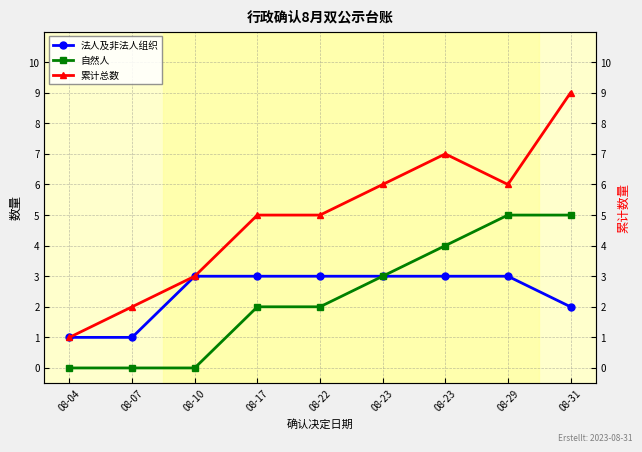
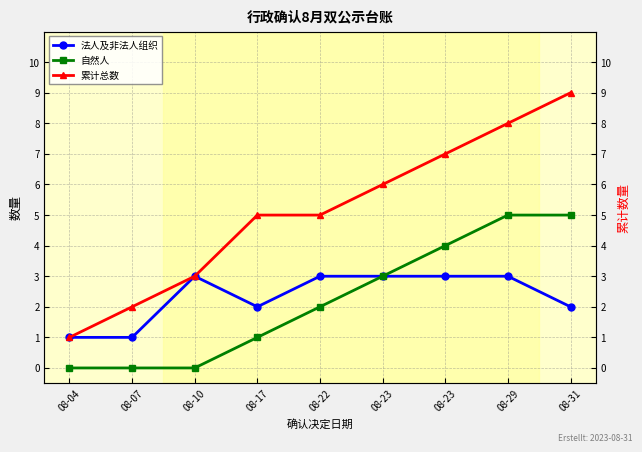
  {
    "法人及非法人组织": {
      "08-07": 1,
-     "08-17": 3,
+     "08-17": 2,
      "08-22": 3,
      "08-29": 3,
      "08-31": 2
    },
    "自然人": {
      "08-04": 0,
      "08-07": 0,
      "08-10": 0,
-     "08-17": 2,
+     "08-17": 1,
      "08-22": 2,
      "08-29": 5,
      "08-31": 5
    },
    "累计总数": {
      "08-07": 2,
      "08-17": 5,
      "08-22": 5,
-     "08-29": 6,
+     "08-29": 8,
      "08-31": 9
    }
  }
